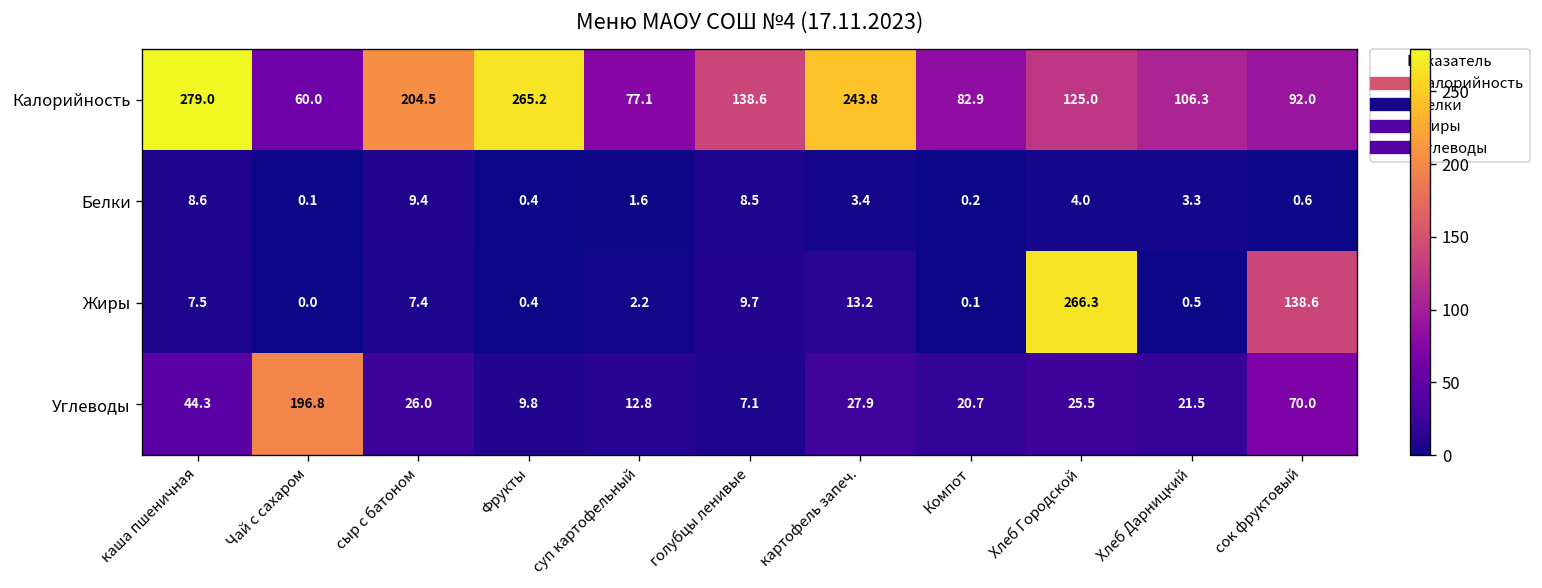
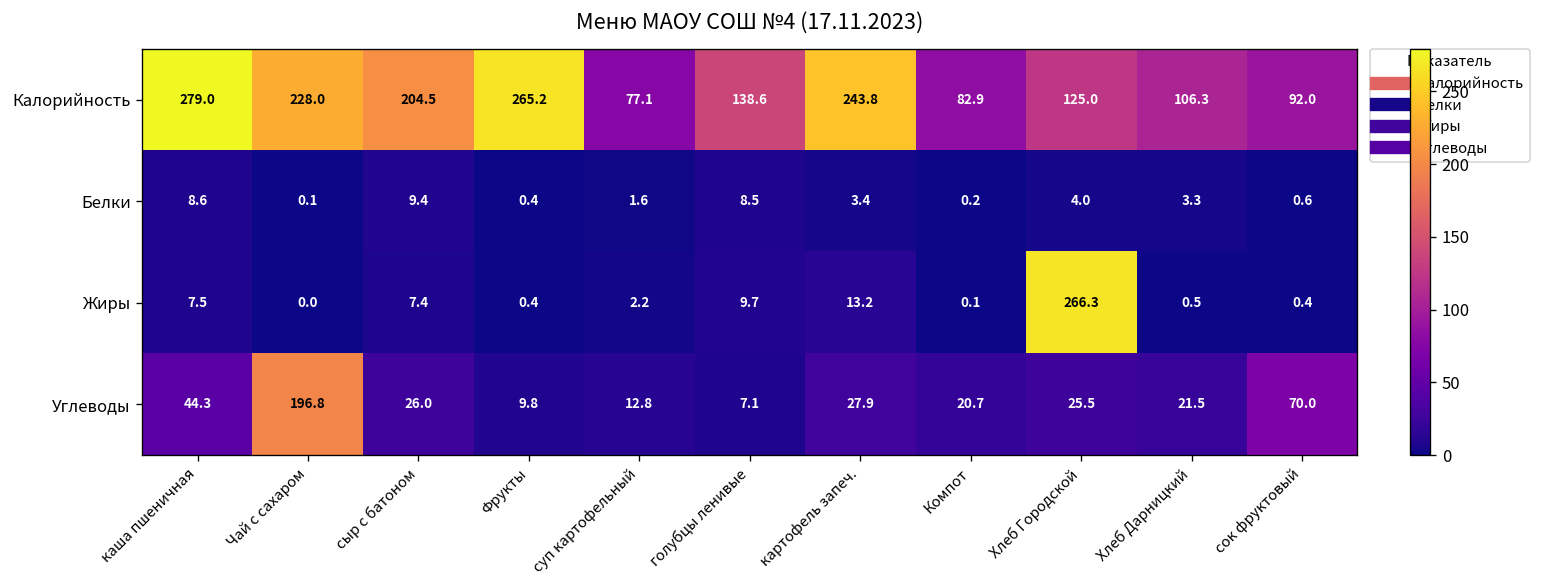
  {
    "Калорийность": {
      "каша пшеничная": 279.0,
-     "Чай с сахаром": 60.0,
+     "Чай с сахаром": 228.0,
      "сыр с батоном": 204.5,
      "Фрукты": 265.2,
      "суп картофельный": 77.1,
      "голубцы ленивые": 138.6,
      "картофель запеч.": 243.8,
      "Компот": 82.9,
      "Хлеб Городской": 125.0,
      "Хлеб Дарницкий": 106.3,
      "сок фруктовый": 92.0
    },
    "Белки": {
      "каша пшеничная": 8.6,
      "Чай с сахаром": 0.1,
      "сыр с батоном": 9.4,
      "Фрукты": 0.4,
      "суп картофельный": 1.6,
      "голубцы ленивые": 8.5,
      "картофель запеч.": 3.4,
      "Компот": 0.2,
      "Хлеб Городской": 4.0,
      "Хлеб Дарницкий": 3.3,
      "сок фруктовый": 0.6
    },
    "Жиры": {
      "каша пшеничная": 7.5,
      "Чай с сахаром": 0.0,
      "сыр с батоном": 7.4,
      "Фрукты": 0.4,
      "суп картофельный": 2.2,
      "голубцы ленивые": 9.7,
      "картофель запеч.": 13.2,
      "Компот": 0.1,
      "Хлеб Городской": 266.3,
      "Хлеб Дарницкий": 0.5,
-     "сок фруктовый": 138.6
+     "сок фруктовый": 0.4
    },
    "Углеводы": {
      "каша пшеничная": 44.3,
      "Чай с сахаром": 196.8,
      "сыр с батоном": 26.0,
      "Фрукты": 9.8,
      "суп картофельный": 12.8,
      "голубцы ленивые": 7.1,
      "картофель запеч.": 27.9,
      "Компот": 20.7,
      "Хлеб Городской": 25.5,
      "Хлеб Дарницкий": 21.5,
      "сок фруктовый": 70.0
    }
  }
